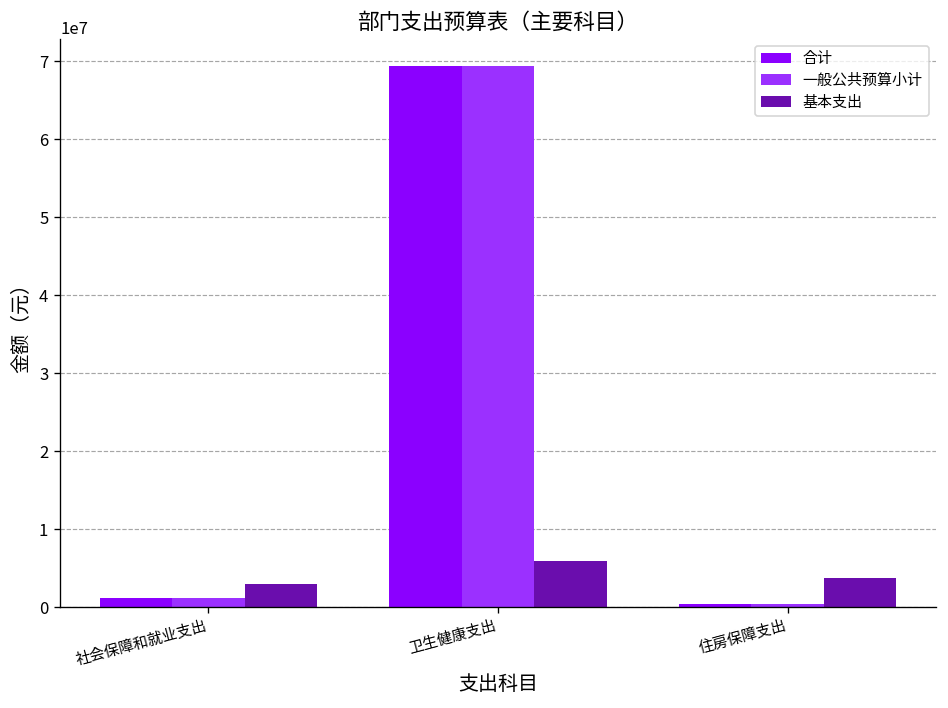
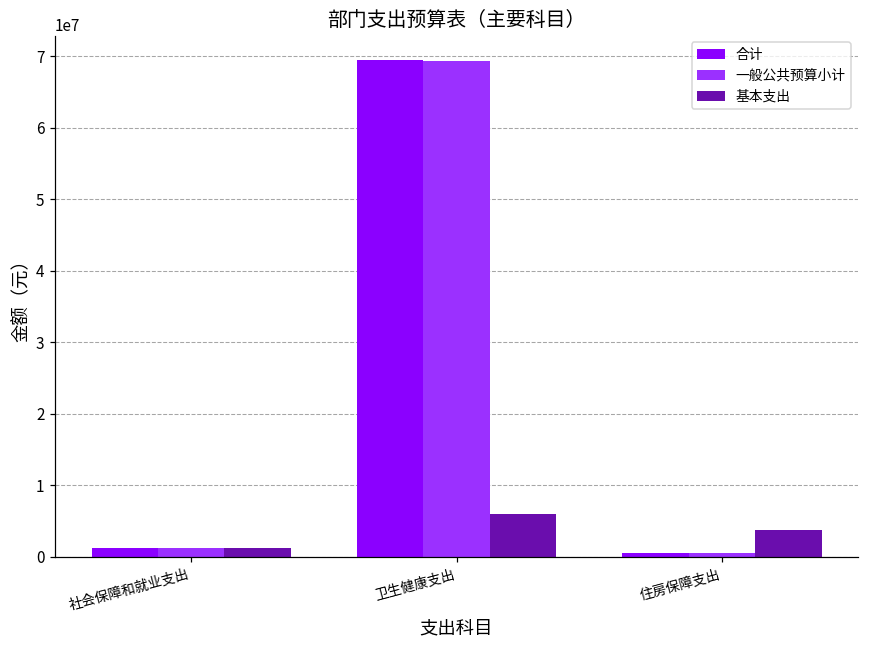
  {
    "基本支出": {
-     "社会保障和就业支出": 3000000,
+     "社会保障和就业支出": 1000000,
      "卫生健康支出": 6000000,
      "住房保障支出": 4000000
    }
  }
